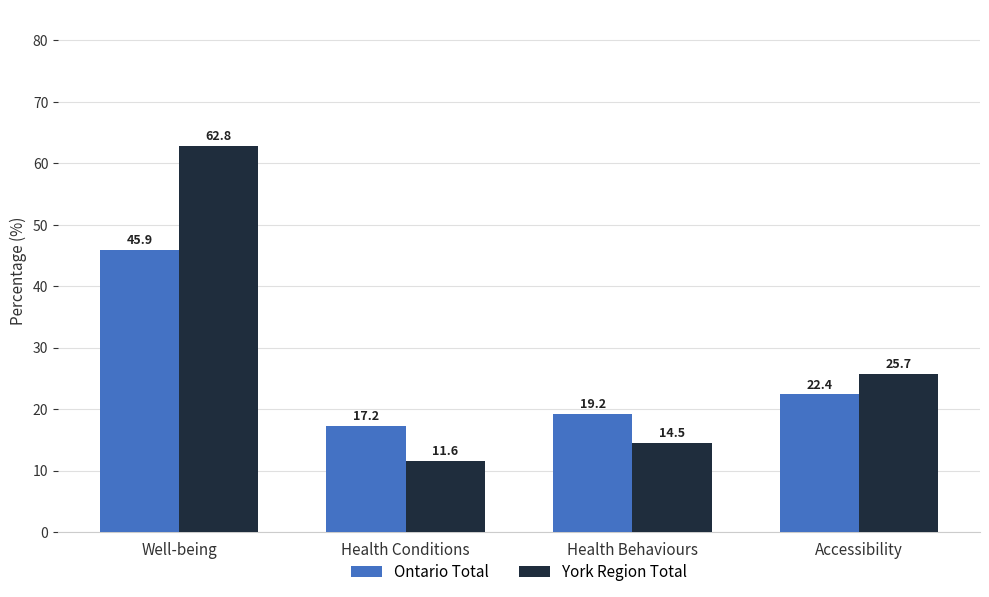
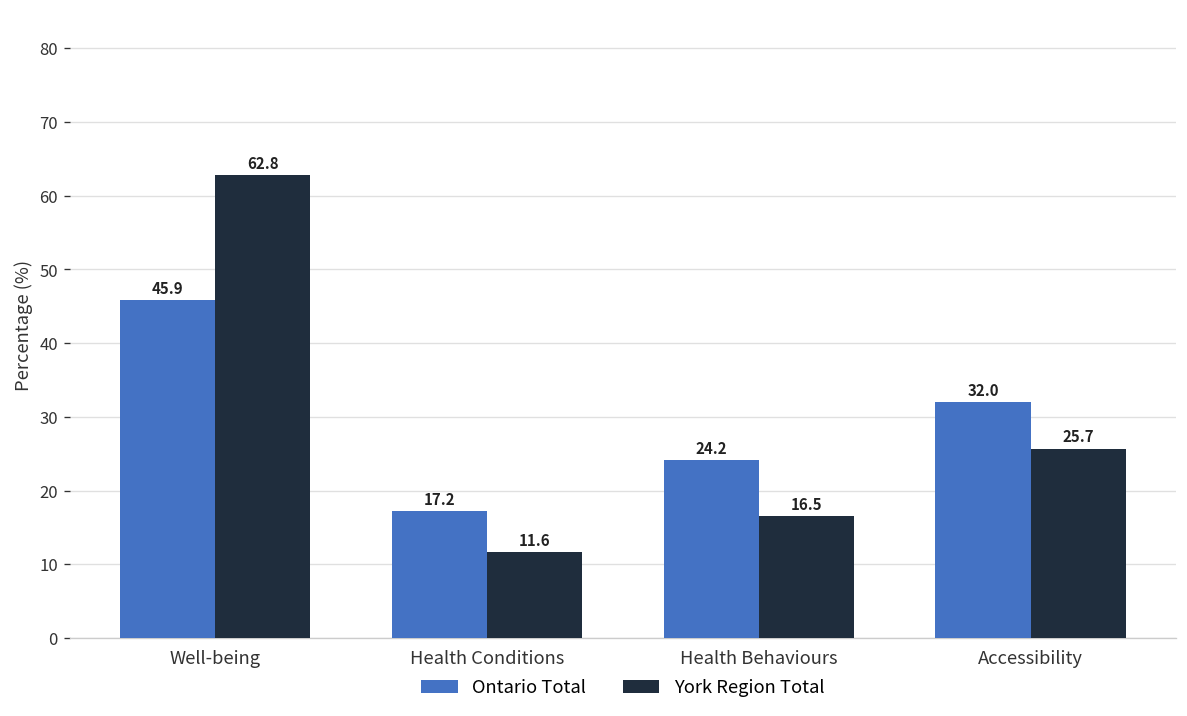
  {
    "Ontario Total": {
      "Well-being": 45.9,
      "Health Conditions": 17.2,
-     "Health Behaviours": 19.2,
-     "Accessibility": 22.4
+     "Health Behaviours": 24.2,
+     "Accessibility": 32.0
    },
    "York Region Total": {
      "Well-being": 62.8,
      "Health Conditions": 11.6,
-     "Health Behaviours": 14.5,
+     "Health Behaviours": 16.5,
      "Accessibility": 25.7
    }
  }
